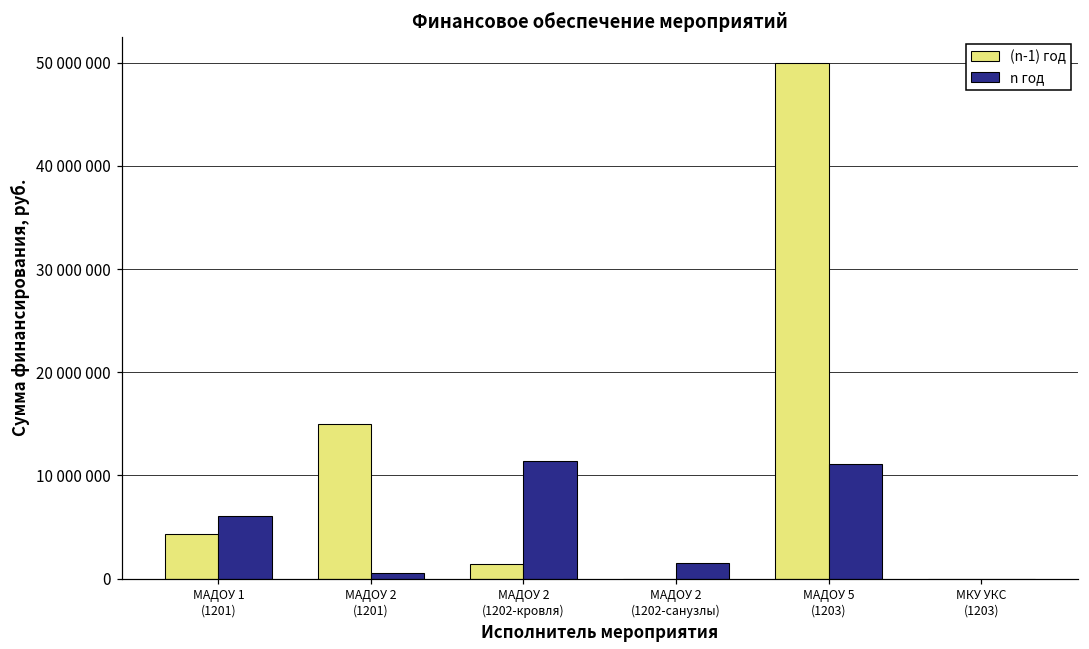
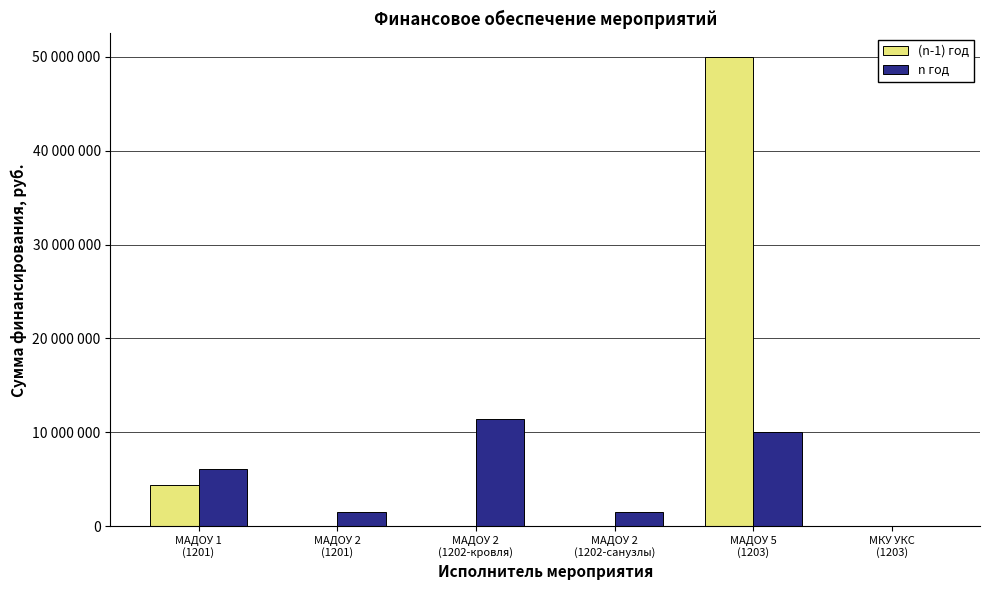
  {
    "(n-1) год": {
      "МАДОУ 1 (1201)": 4000000,
-     "МАДОУ 2 (1201)": 15000000,
-     "МАДОУ 2 (1202-кровля)": 1000000,
+     "МАДОУ 2 (1201)": 0,
+     "МАДОУ 2 (1202-кровля)": 0,
      "МАДОУ 5 (1203)": 50000000,
      "МКУ УКС (1203)": 0
    },
    "n год": {
      "МАДОУ 1 (1201)": 6000000,
-     "МАДОУ 2 (1201)": 1000000,
+     "МАДОУ 2 (1201)": 2000000,
      "МАДОУ 2 (1202-кровля)": 11000000,
      "МАДОУ 2 (1202-санузлы)": 2000000,
-     "МАДОУ 5 (1203)": 11000000,
+     "МАДОУ 5 (1203)": 10000000,
      "МКУ УКС (1203)": 0
    }
  }
